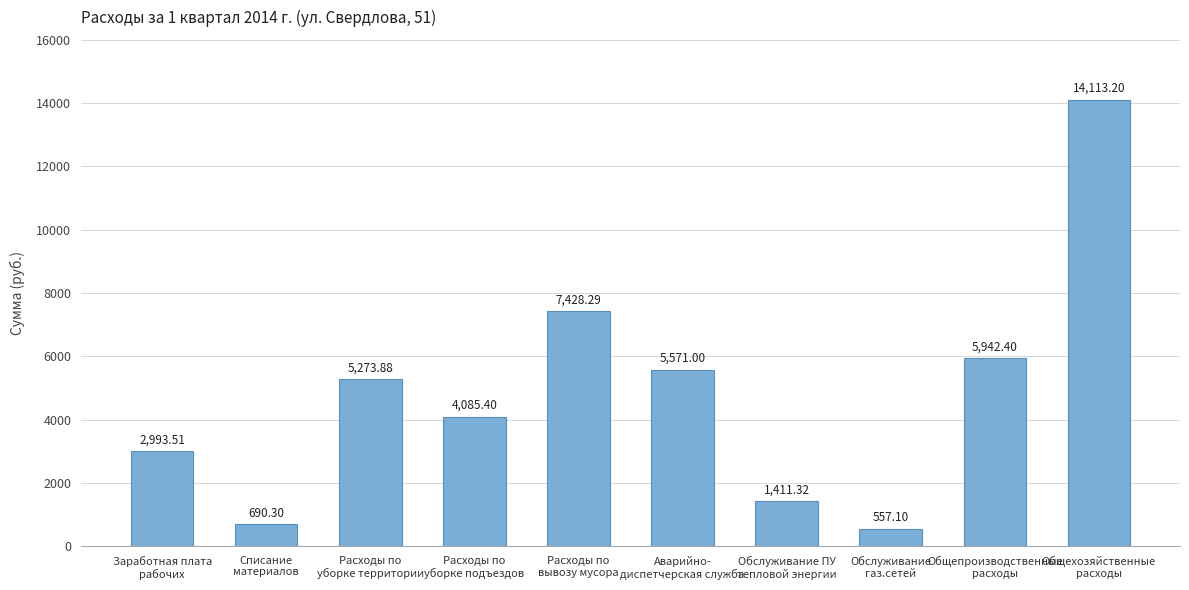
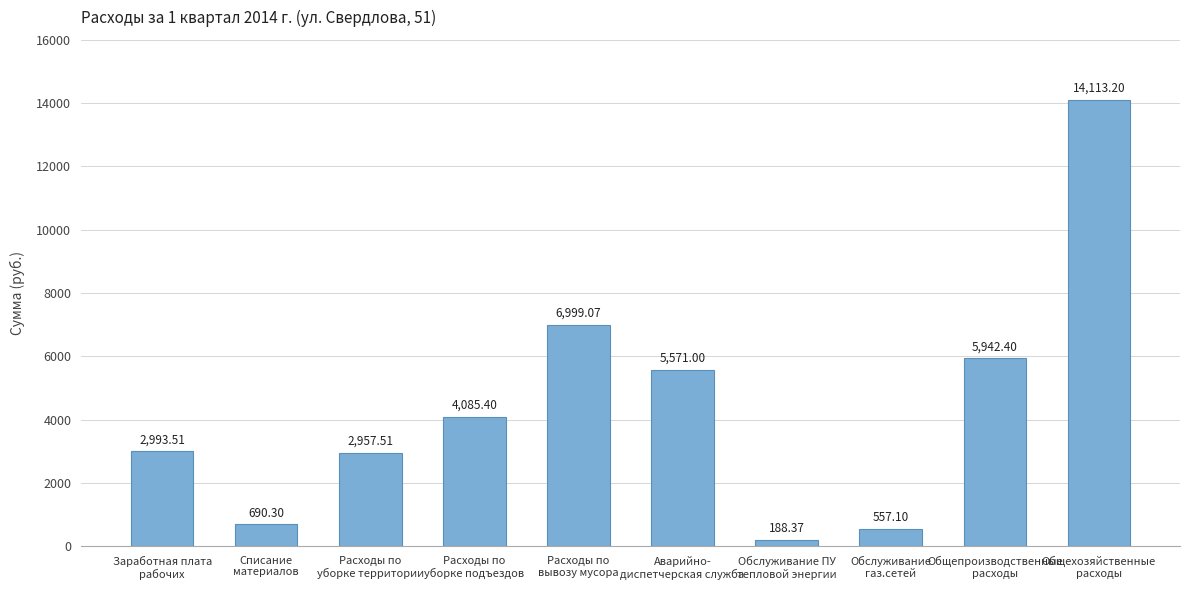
  {
    "Заработная плата рабочих": "2,993.51",
    "Списание материалов": "690.30",
-   "Расходы по уборке территории": "5,273.88",
+   "Расходы по уборке территории": "2,957.51",
    "Расходы по уборке подъездов": "4,085.40",
-   "Расходы по вывозу мусора": "7,428.29",
+   "Расходы по вывозу мусора": "6,999.07",
    "Аварийно- диспетчерская служба": "5,571.00",
-   "Обслуживание ПУ тепловой энергии": "1,411.32",
+   "Обслуживание ПУ тепловой энергии": "188.37",
    "Обслуживание газ.сетей": "557.10"
  }
